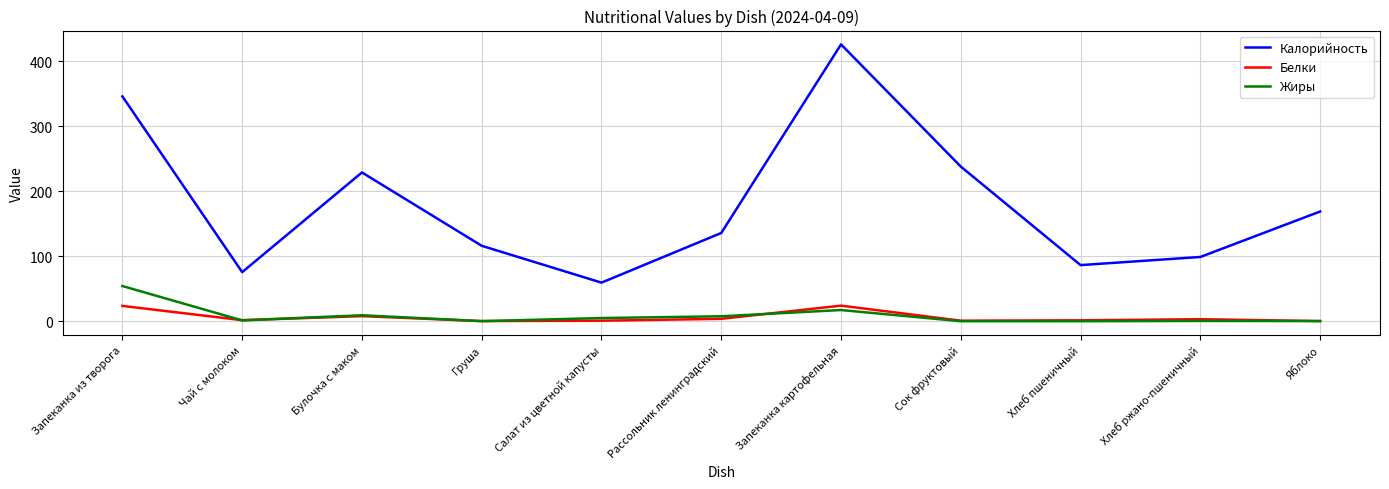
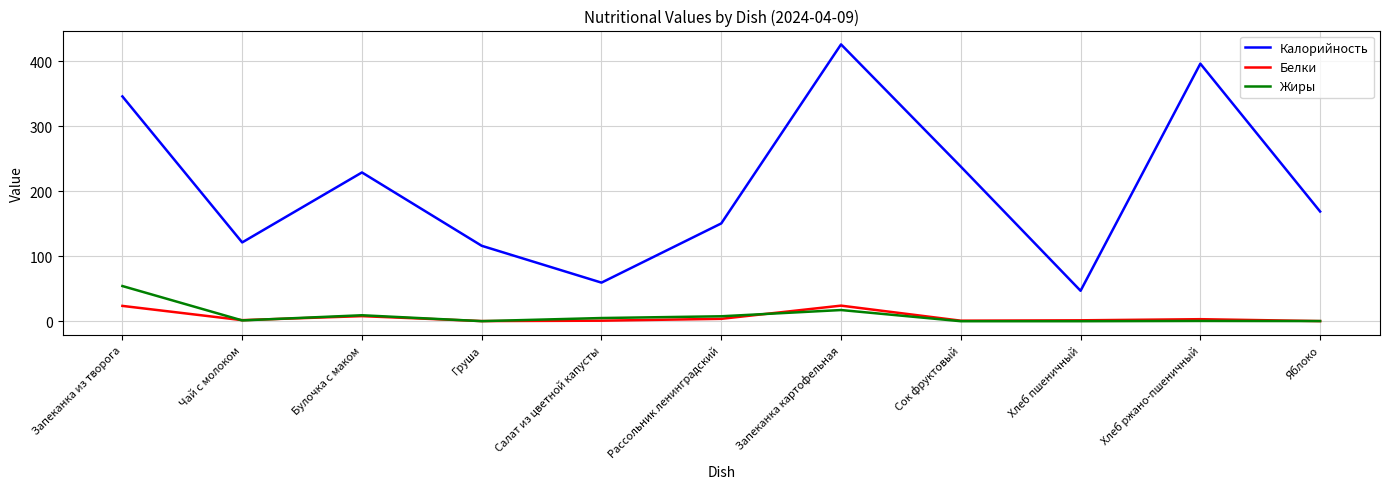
  {
    "Калорийность": {
      "Запеканка из творога": 350,
-     "Чай с молоком": 80,
+     "Чай с молоком": 120,
      "Булочка с маком": 230,
      "Груша": 120,
      "Салат из цветной капусты": 60,
-     "Рассольник ленинградский": 140,
+     "Рассольник ленинградский": 150,
      "Запеканка картофельная": 430,
      "Сок фруктовый": 240,
-     "Хлеб пшеничный": 90,
-     "Хлеб ржано-пшеничный": 100,
+     "Хлеб пшеничный": 50,
+     "Хлеб ржано-пшеничный": 400,
      "Яблоко": 170
    },
    "Белки": {
      "Запеканка из творога": 20,
      "Салат из цветной капусты": 0,
      "Запеканка картофельная": 20
    },
    "Жиры": {
      "Запеканка из творога": 50,
      "Салат из цветной капусты": 10,
      "Запеканка картофельная": 20
    }
  }
